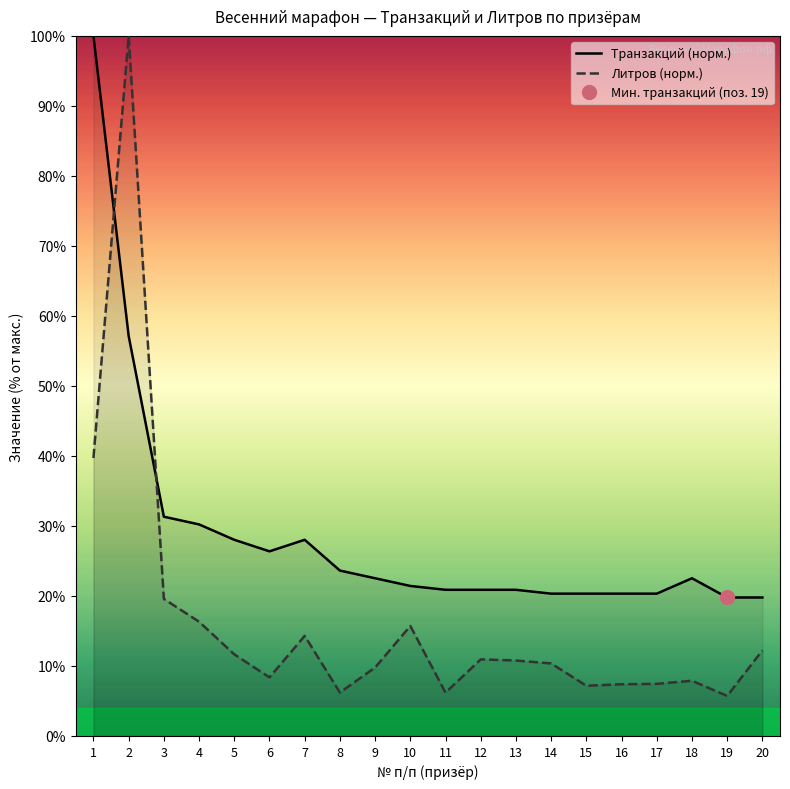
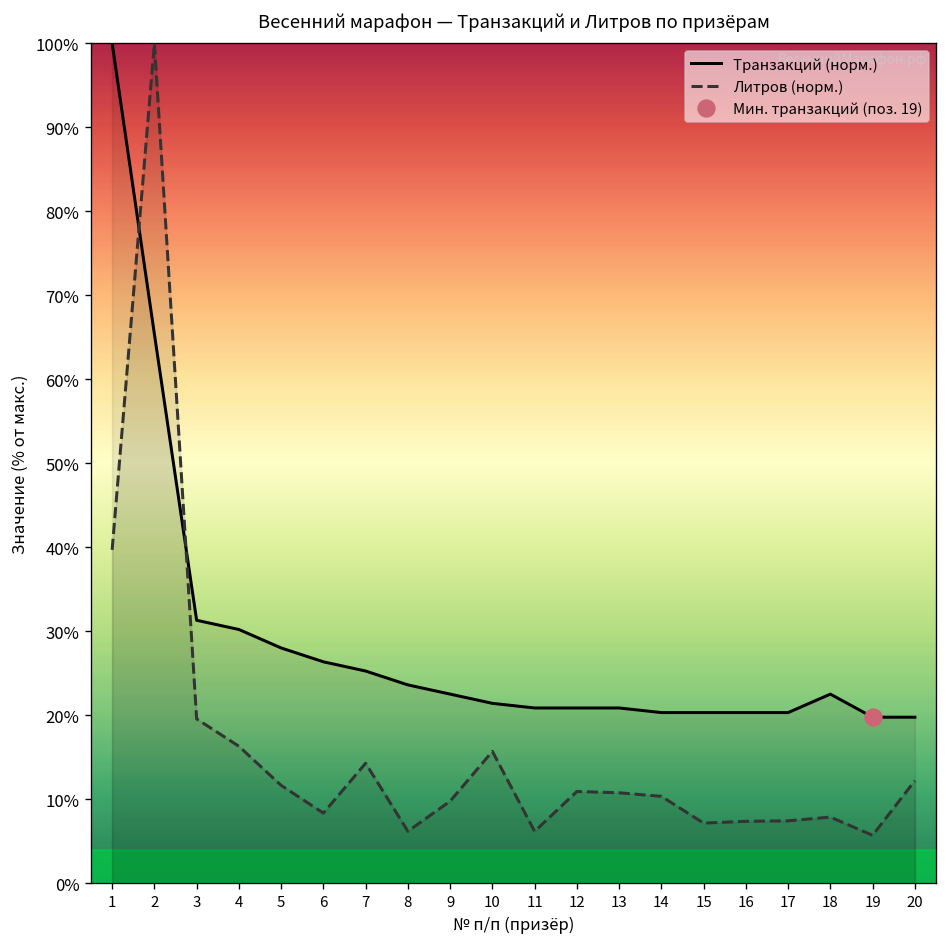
  {
    "Транзакций (норм.)": {
      "1": "100%",
-     "2": "57%",
+     "2": "65%",
      "3": "31%",
      "4": "30%",
      "5": "28%",
      "6": "26%",
-     "7": "28%",
+     "7": "25%",
      "8": "24%",
      "9": "23%",
      "10": "21%",
      "11": "21%",
      "12": "21%",
      "13": "21%",
      "14": "20%",
      "15": "20%",
      "16": "20%",
      "17": "20%",
      "18": "23%",
      "20": "20%"
    },
    "Литров (норм.)": {
      "1": "40%",
      "2": "100%",
      "3": "20%",
      "4": "16%",
      "5": "12%",
      "6": "8%",
      "7": "14%",
      "8": "6%",
      "9": "10%",
      "10": "16%",
      "11": "6%",
      "12": "11%",
      "13": "11%",
      "14": "10%",
      "15": "7%",
      "16": "7%",
      "17": "7%",
      "18": "8%",
      "19": "6%",
      "20": "12%"
    }
  }
